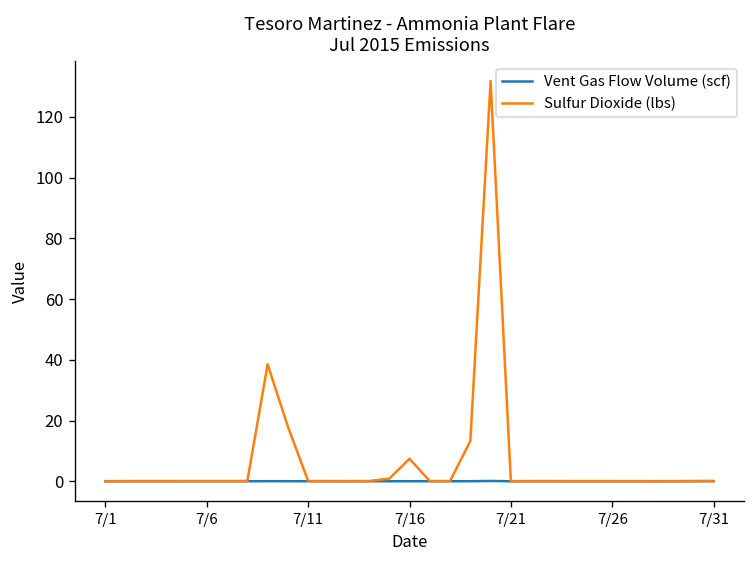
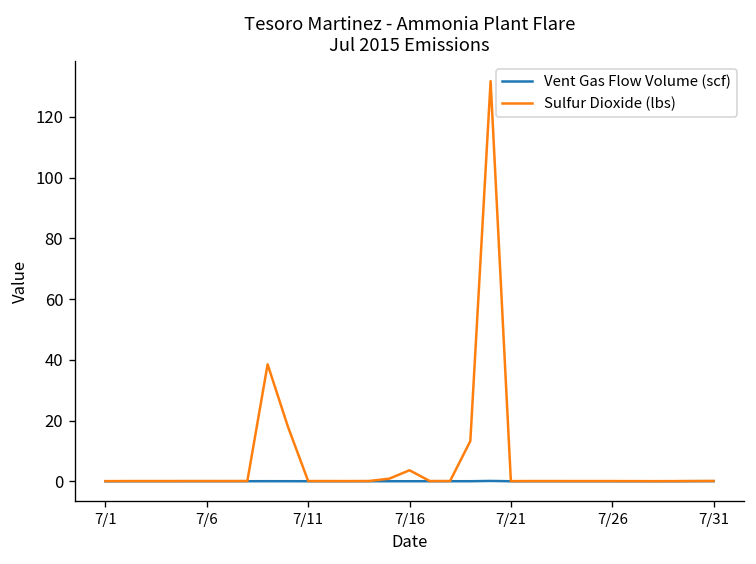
  {
    "Vent Gas Flow Volume (scf)": {
      "7/16": 0
    },
    "Sulfur Dioxide (lbs)": {
-     "7/16": 7
+     "7/16": 4
    }
  }
